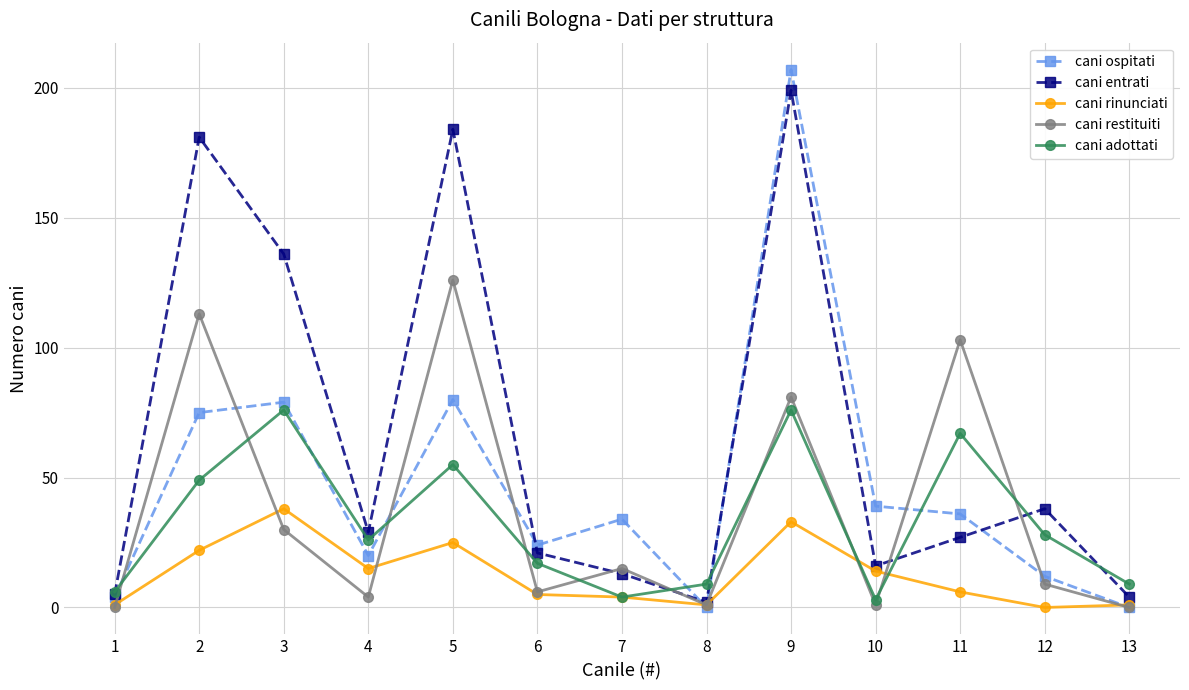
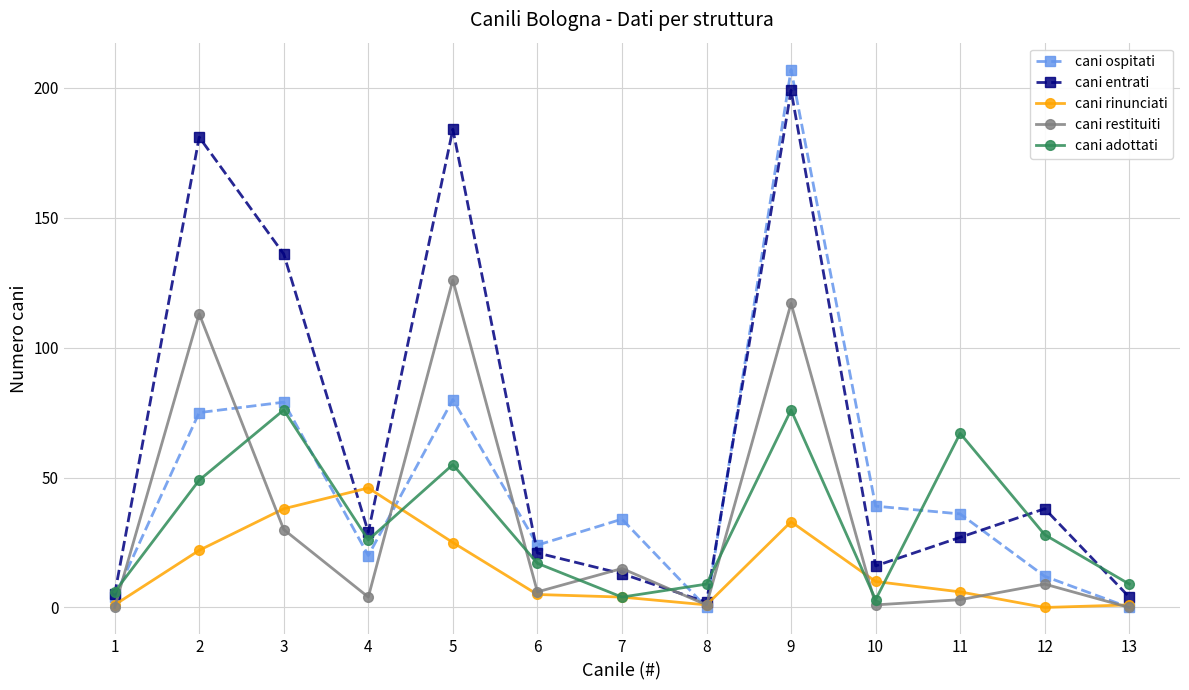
  {
    "cani ospitati": {
      "1": 4,
      "2": 75,
      "3": 79,
      "4": 20,
      "5": 80,
      "6": 24,
      "7": 34,
      "8": 0,
      "9": 207,
      "10": 39,
      "11": 36,
      "12": 12
    },
    "cani entrati": {
      "1": 5,
      "2": 181,
      "3": 136,
      "4": 29,
      "5": 184,
      "6": 21,
      "7": 13,
      "8": 2,
      "9": 199,
      "10": 16,
      "11": 27,
      "12": 38,
      "13": 4
    },
    "cani rinunciati": {
      "1": 1,
      "2": 22,
      "3": 38,
-     "4": 15,
+     "4": 46,
      "5": 25,
      "6": 5,
      "9": 33,
-     "10": 14,
+     "10": 10,
      "11": 6,
      "12": 0,
      "13": 1
    },
    "cani restituiti": {
      "1": 0,
      "2": 113,
      "3": 30,
      "4": 4,
      "5": 126,
      "6": 6,
      "7": 15,
-     "9": 81,
+     "9": 117,
      "10": 1,
-     "11": 103,
+     "11": 3,
      "12": 9
    },
    "cani adottati": {
      "1": 6,
      "2": 49,
      "3": 76,
      "4": 26,
      "5": 55,
      "6": 17,
      "8": 9,
      "9": 76,
      "10": 3,
      "11": 67,
      "12": 28,
      "13": 9
    }
  }
